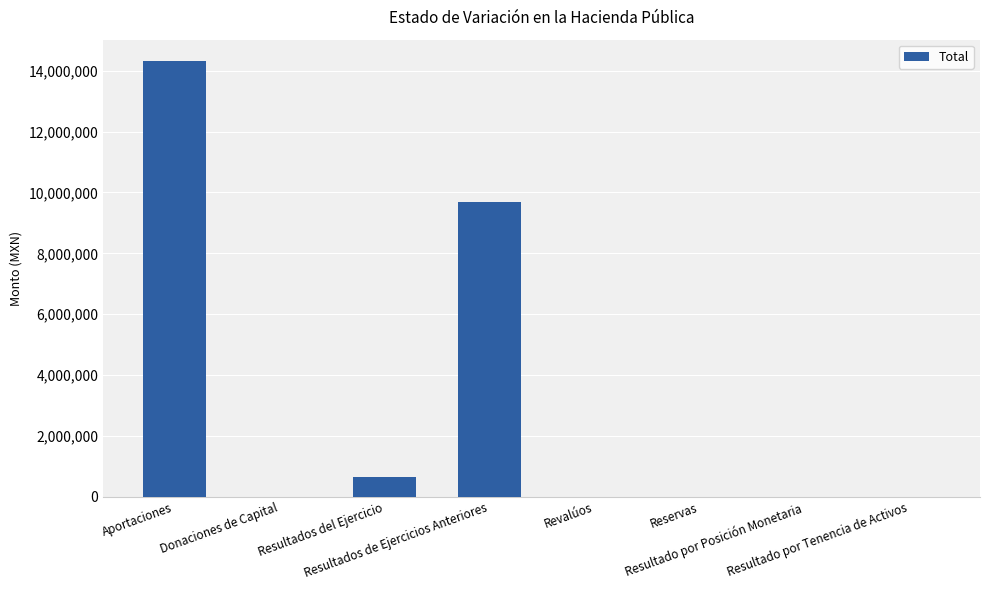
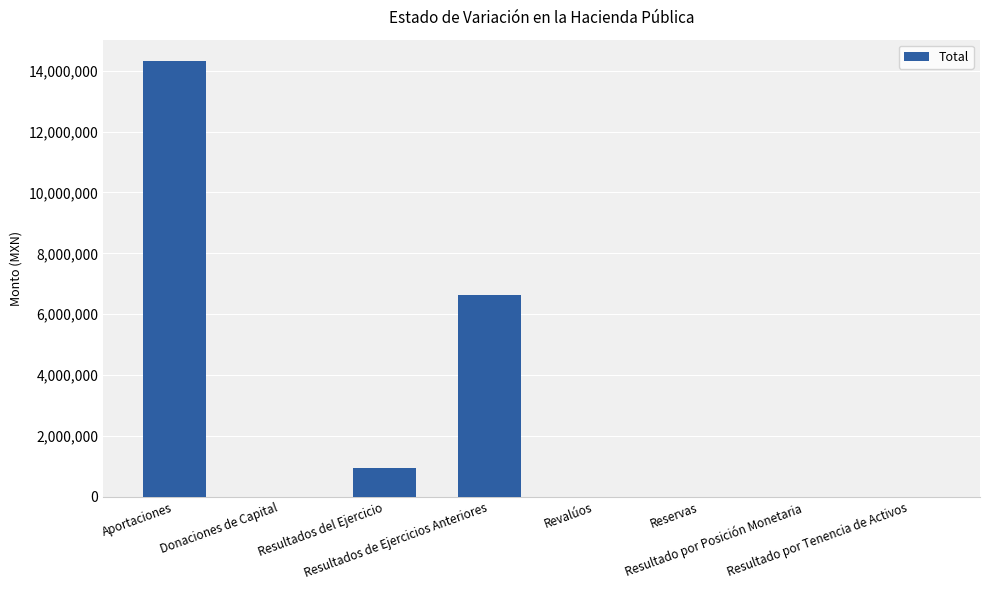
  {
    "Aportaciones": "14,300,000",
    "Donaciones de Capital": "0",
-   "Resultados del Ejercicio": "600,000",
-   "Resultados de Ejercicios Anteriores": "9,700,000",
+   "Resultados del Ejercicio": "900,000",
+   "Resultados de Ejercicios Anteriores": "6,600,000",
    "Revalúos": "0",
    "Reservas": "0",
    "Resultado por Posición Monetaria": "0",
    "Resultado por Tenencia de Activos": "0"
  }
